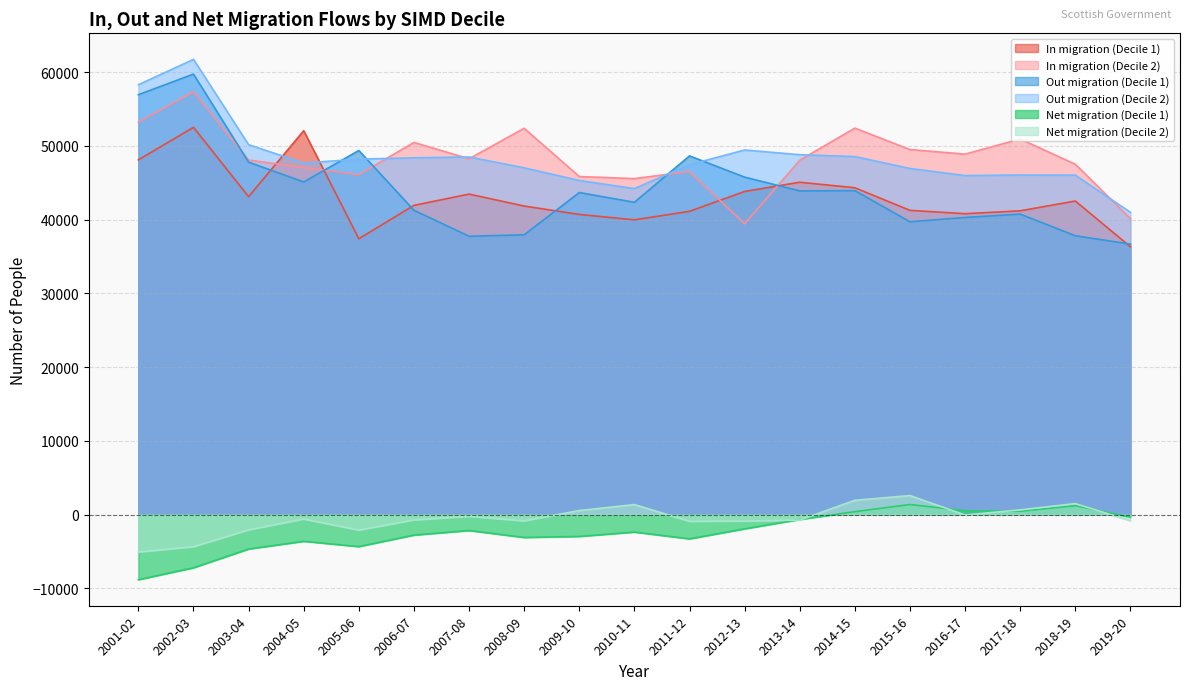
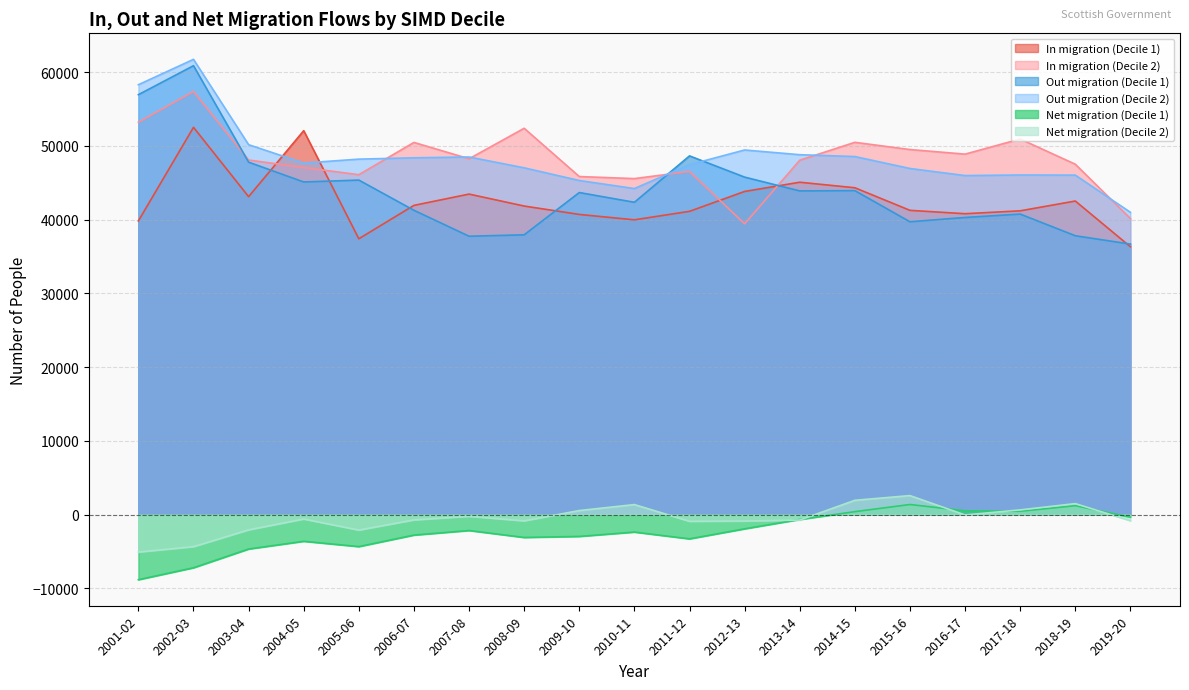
  {
    "In migration (Decile 1)": {
-     "2001-02": 48000,
+     "2001-02": 40000,
      "2002-03": 53000,
      "2003-04": 43000,
      "2004-05": 52000,
      "2005-06": 37000,
      "2006-07": 42000,
      "2007-08": 43000,
      "2008-09": 42000,
      "2009-10": 41000,
      "2010-11": 40000,
      "2011-12": 41000,
      "2012-13": 44000,
      "2013-14": 45000,
      "2014-15": 44000,
      "2015-16": 41000,
      "2016-17": 41000,
      "2017-18": 41000,
      "2018-19": 43000,
      "2019-20": 36000
    },
    "In migration (Decile 2)": {
      "2001-02": 53000,
      "2002-03": 57000,
      "2004-05": 47000,
      "2005-06": 46000,
      "2006-07": 50000,
      "2008-09": 52000,
      "2009-10": 46000,
      "2010-11": 46000,
      "2011-12": 47000,
      "2012-13": 39000,
      "2013-14": 48000,
-     "2014-15": 52000,
+     "2014-15": 50000,
      "2015-16": 49000,
      "2016-17": 49000,
      "2018-19": 48000,
      "2019-20": 40000
    },
    "Out migration (Decile 1)": {
      "2001-02": 57000,
-     "2002-03": 60000,
+     "2002-03": 61000,
      "2004-05": 45000,
-     "2005-06": 49000,
+     "2005-06": 45000,
      "2006-07": 41000,
      "2007-08": 38000,
      "2008-09": 38000,
      "2009-10": 44000,
      "2010-11": 42000,
      "2011-12": 49000,
      "2012-13": 46000,
      "2013-14": 44000,
      "2014-15": 44000,
      "2015-16": 40000,
      "2016-17": 40000,
      "2017-18": 41000,
      "2018-19": 38000,
      "2019-20": 37000
    }
  }
